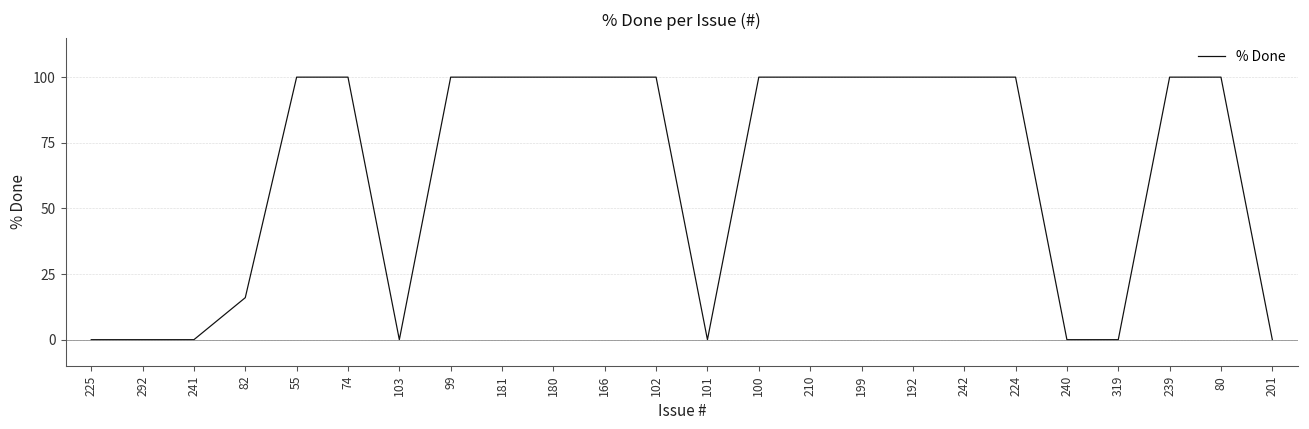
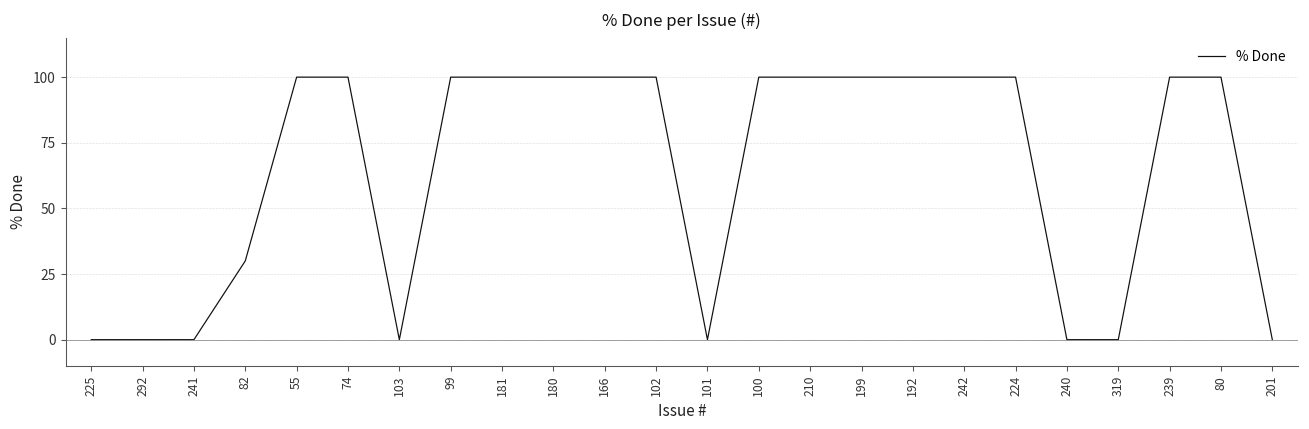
  {
    "225": 0,
    "292": 0,
    "241": 0,
-   "82": 16,
+   "82": 30,
    "55": 100,
    "74": 100,
    "103": 0,
    "99": 100,
    "181": 100,
    "180": 100,
    "166": 100,
    "102": 100,
    "101": 0,
    "100": 100,
    "210": 100,
    "199": 100,
    "192": 100,
    "242": 100,
    "224": 100,
    "240": 0,
    "319": 0,
    "239": 100,
    "80": 100,
    "201": 0
  }
